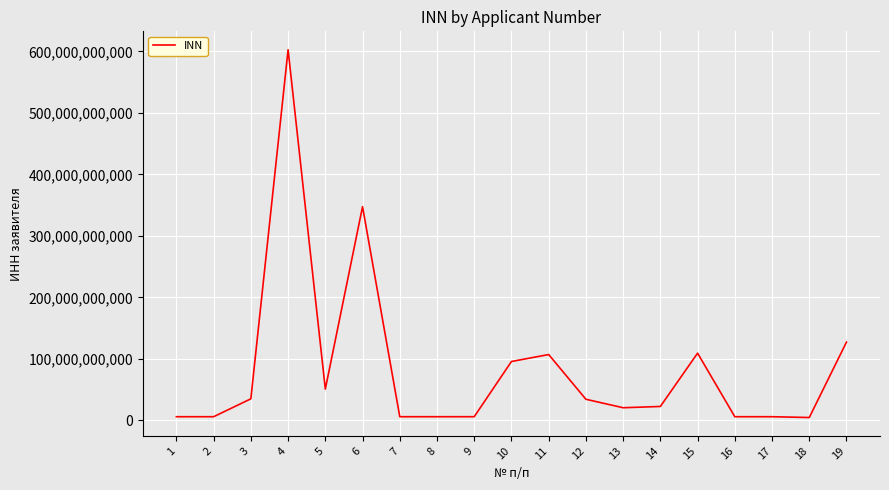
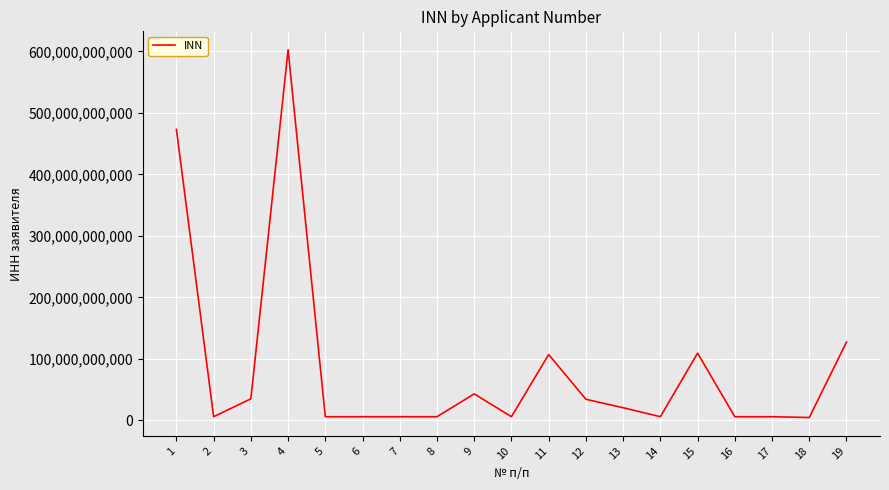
  {
-   "1": "10,000,000,000",
+   "1": "470,000,000,000",
    "2": "10,000,000,000",
    "3": "40,000,000,000",
    "4": "600,000,000,000",
-   "5": "50,000,000,000",
-   "6": "350,000,000,000",
+   "5": "10,000,000,000",
+   "6": "10,000,000,000",
    "7": "10,000,000,000",
    "8": "10,000,000,000",
-   "9": "10,000,000,000",
-   "10": "100,000,000,000",
+   "9": "40,000,000,000",
+   "10": "10,000,000,000",
    "11": "110,000,000,000",
    "12": "30,000,000,000",
    "13": "20,000,000,000",
-   "14": "20,000,000,000",
+   "14": "10,000,000,000",
    "15": "110,000,000,000",
    "16": "10,000,000,000",
    "17": "10,000,000,000",
    "18": "0",
    "19": "130,000,000,000"
  }
